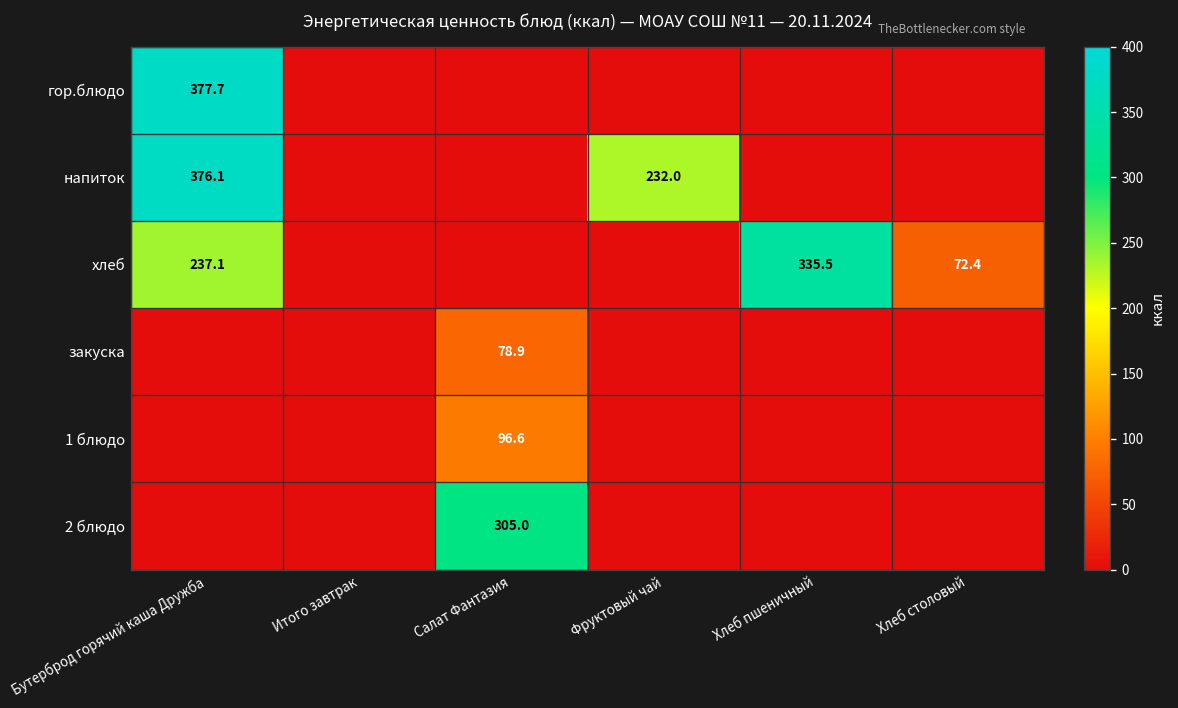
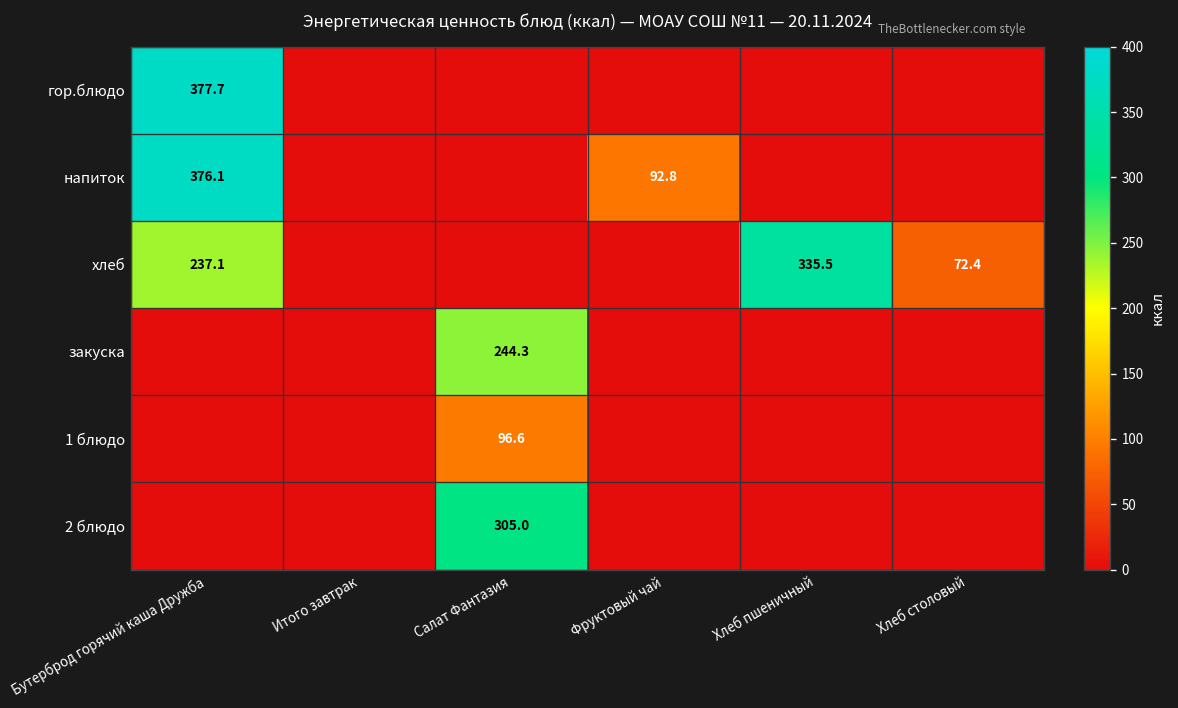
  {
    "гор.блюдо": {
      "Бутерброд горячий каша Дружба": 377.7
    },
    "напиток": {
      "Бутерброд горячий каша Дружба": 376.1,
-     "Фруктовый чай": 232.0
+     "Фруктовый чай": 92.8
    },
    "хлеб": {
      "Бутерброд горячий каша Дружба": 237.1,
      "Хлеб пшеничный": 335.5,
      "Хлеб столовый": 72.4
    },
    "закуска": {
-     "Салат Фантазия": 78.9
+     "Салат Фантазия": 244.3
    },
    "1 блюдо": {
      "Салат Фантазия": 96.6
    },
    "2 блюдо": {
      "Салат Фантазия": 305.0
    }
  }
